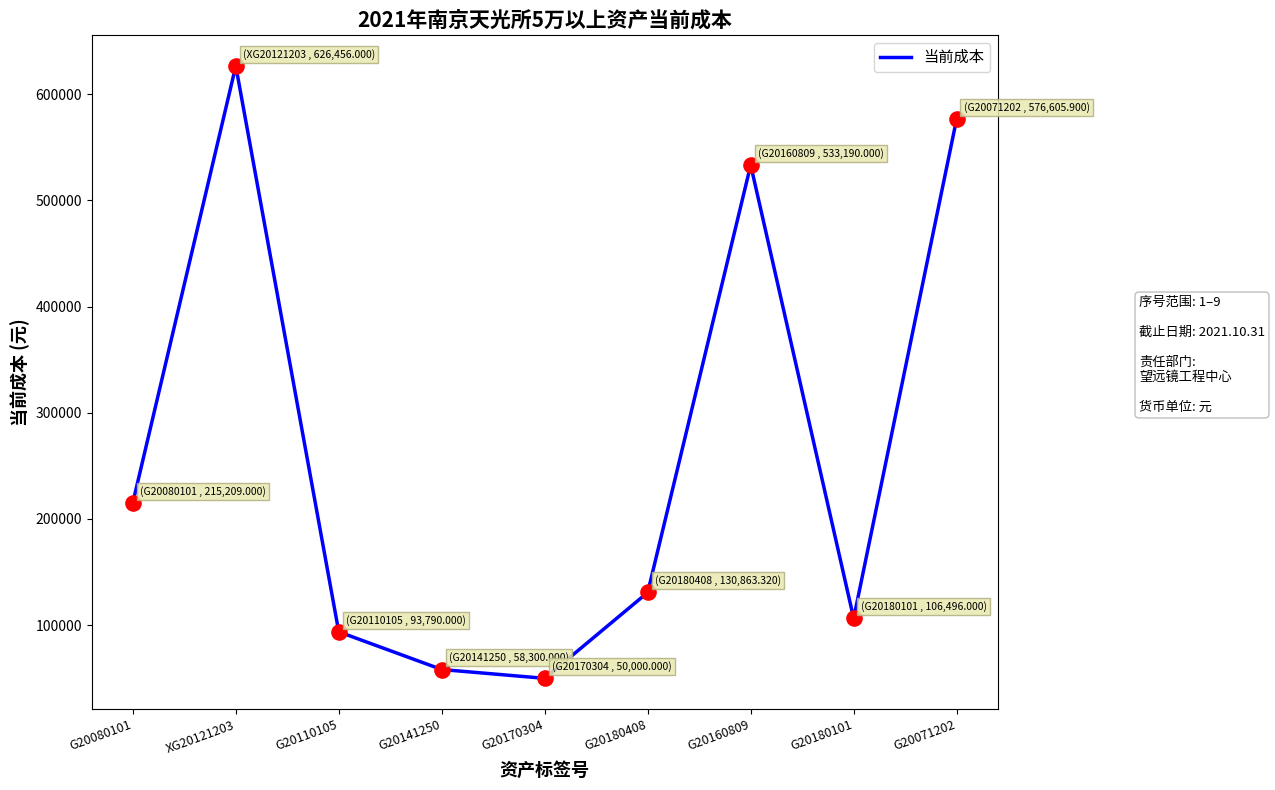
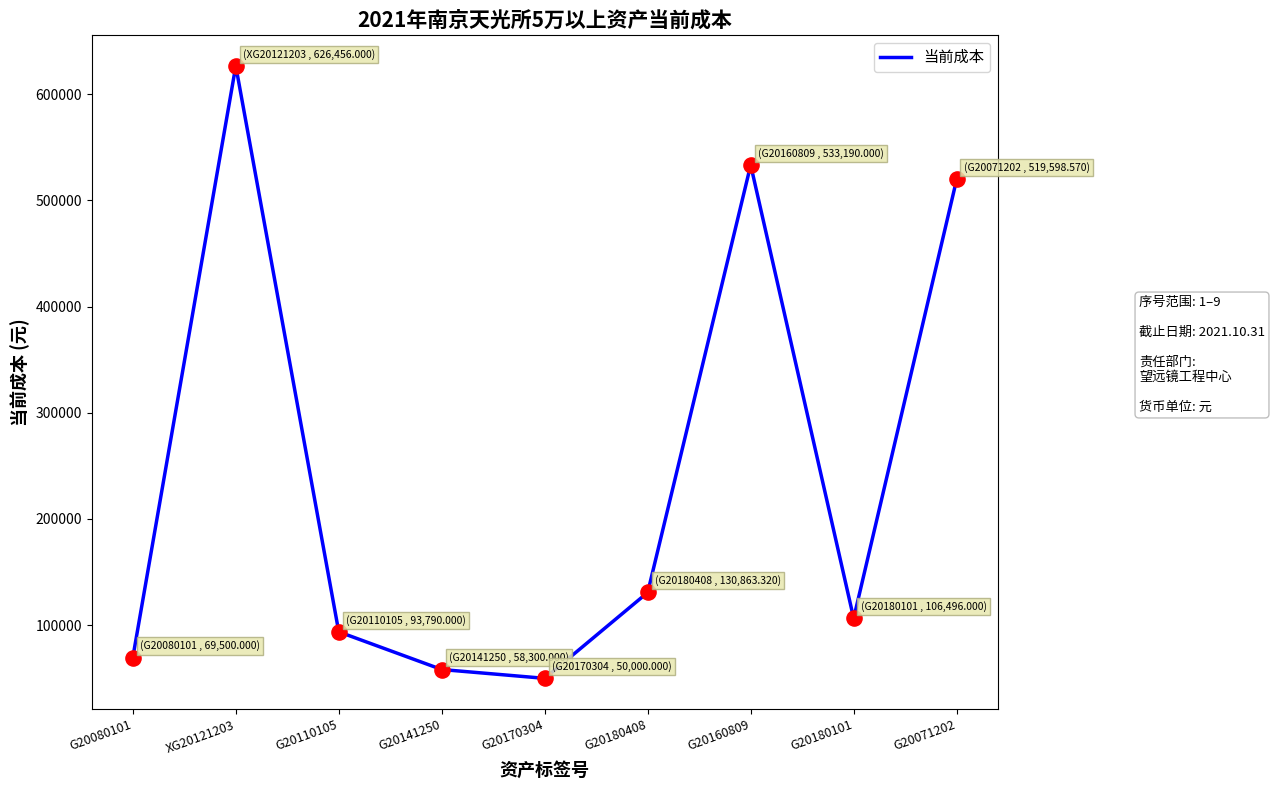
  {
-   "G20080101": "215,209.000",
-   "G20071202": "576,605.900"
+   "G20080101": "69,500.000",
+   "G20071202": "519,598.570"
  }
